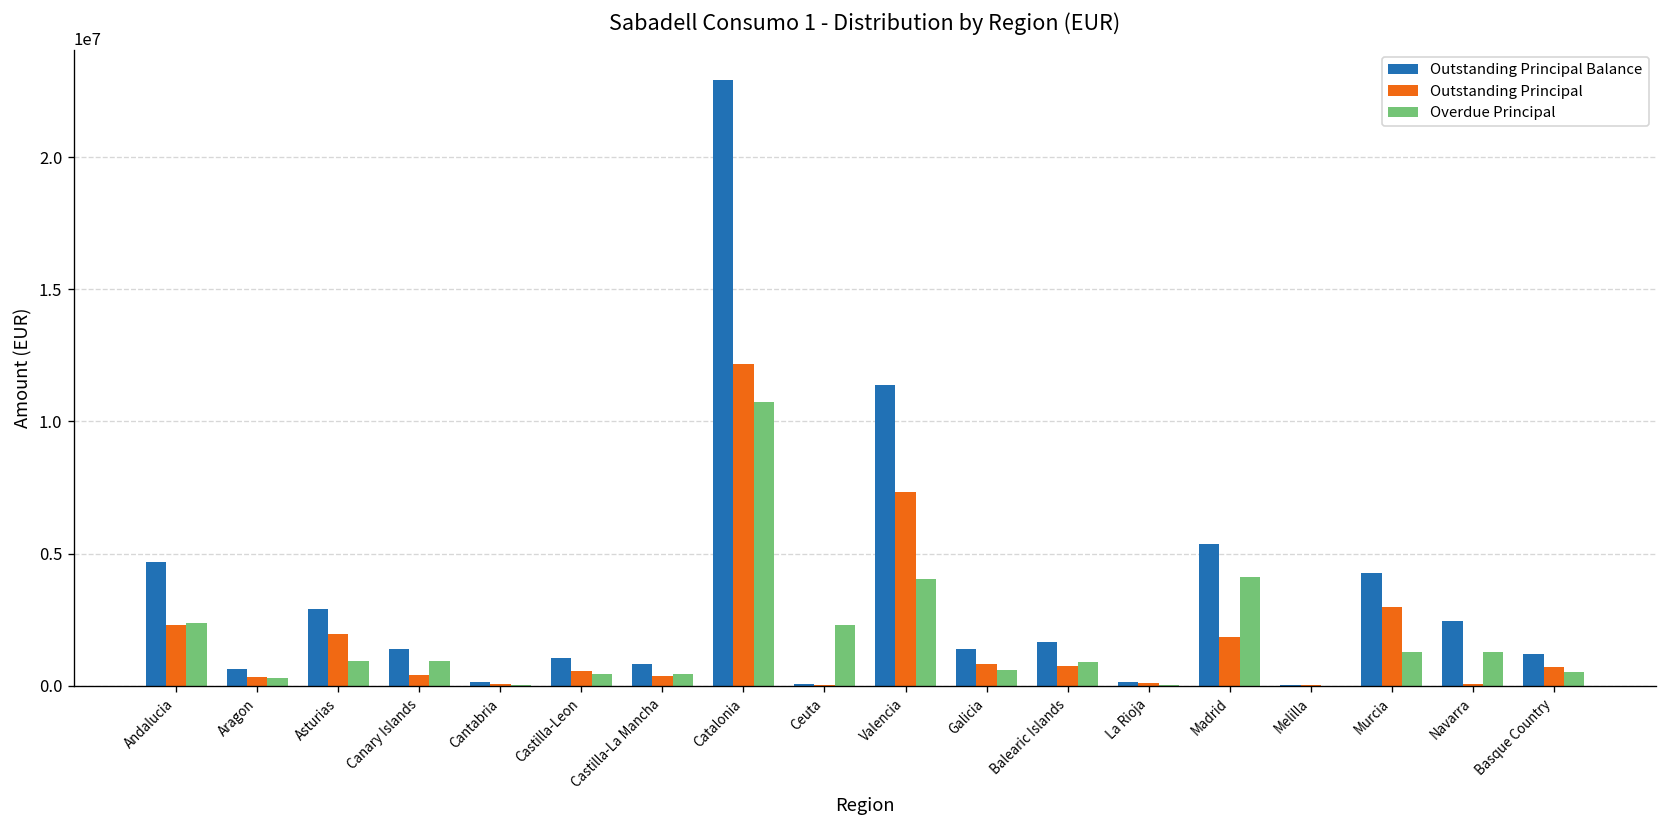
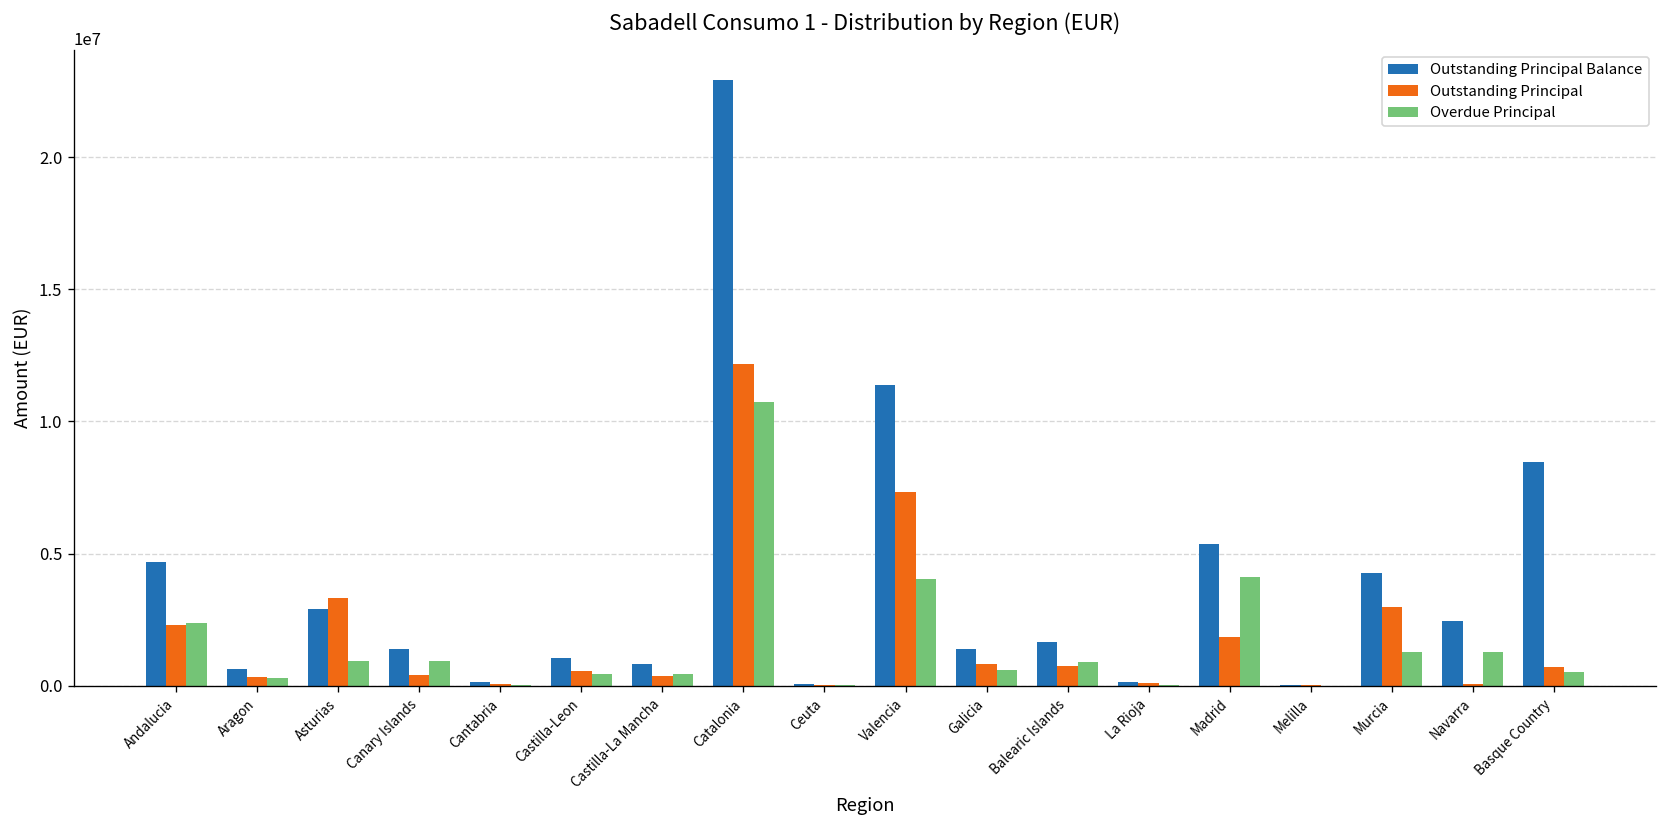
  {
    "Outstanding Principal Balance": {
      "Andalucia": 4700000,
      "Aragon": 600000,
      "Asturias": 2900000,
      "Canary Islands": 1400000,
      "Cantabria": 100000,
      "Castilla-Leon": 1000000,
      "Castilla-La Mancha": 800000,
      "Catalonia": 22900000,
      "Valencia": 11400000,
      "Galicia": 1400000,
      "Balearic Islands": 1600000,
      "La Rioja": 100000,
      "Madrid": 5400000,
      "Murcia": 4300000,
      "Navarra": 2500000,
-     "Basque Country": 1200000
+     "Basque Country": 8500000
    },
    "Outstanding Principal": {
      "Andalucia": 2300000,
      "Aragon": 300000,
-     "Asturias": 2000000,
+     "Asturias": 3300000,
      "Canary Islands": 400000,
      "Castilla-Leon": 600000,
      "Castilla-La Mancha": 400000,
      "Catalonia": 12200000,
      "Valencia": 7300000,
      "Galicia": 800000,
      "Balearic Islands": 800000,
      "Madrid": 1900000,
      "Murcia": 3000000,
      "Basque Country": 700000
    },
    "Overdue Principal": {
      "Andalucia": 2400000,
      "Aragon": 300000,
      "Asturias": 900000,
      "Canary Islands": 1000000,
      "Castilla-Leon": 500000,
      "Castilla-La Mancha": 500000,
      "Catalonia": 10700000,
-     "Ceuta": 2300000,
+     "Ceuta": 0,
      "Valencia": 4100000,
      "Galicia": 600000,
      "Balearic Islands": 900000,
      "Madrid": 4100000,
      "Murcia": 1300000,
      "Navarra": 1300000,
      "Basque Country": 500000
    }
  }
